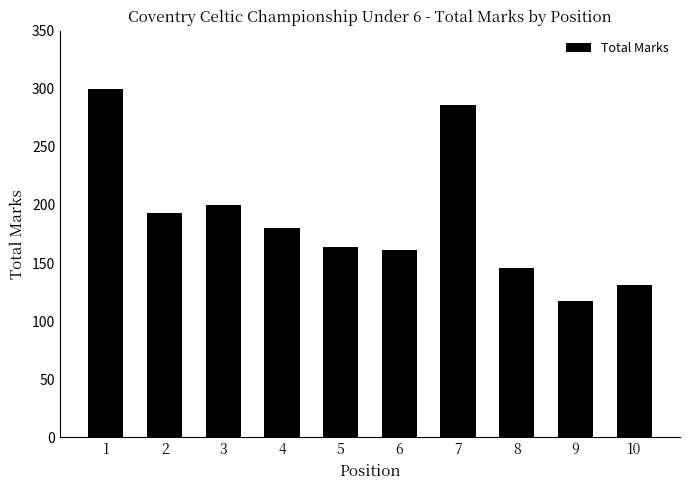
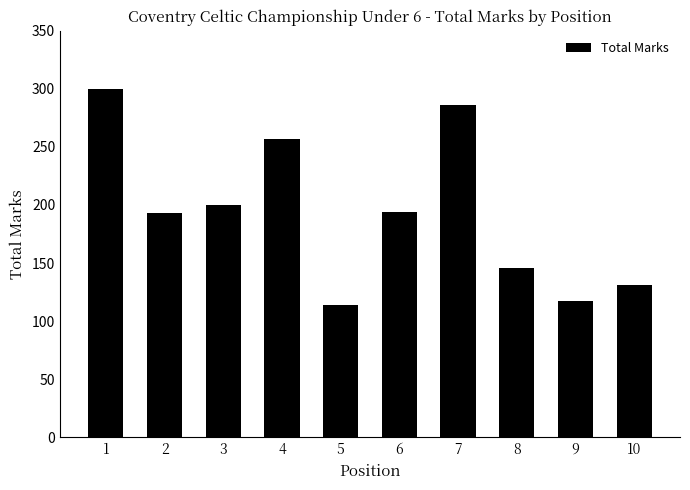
  {
    "1": 300,
    "2": 193,
    "3": 200,
-   "4": 180,
-   "5": 164,
-   "6": 162,
+   "4": 257,
+   "5": 114,
+   "6": 194,
    "7": 286,
    "8": 146,
    "9": 117,
    "10": 131
  }
